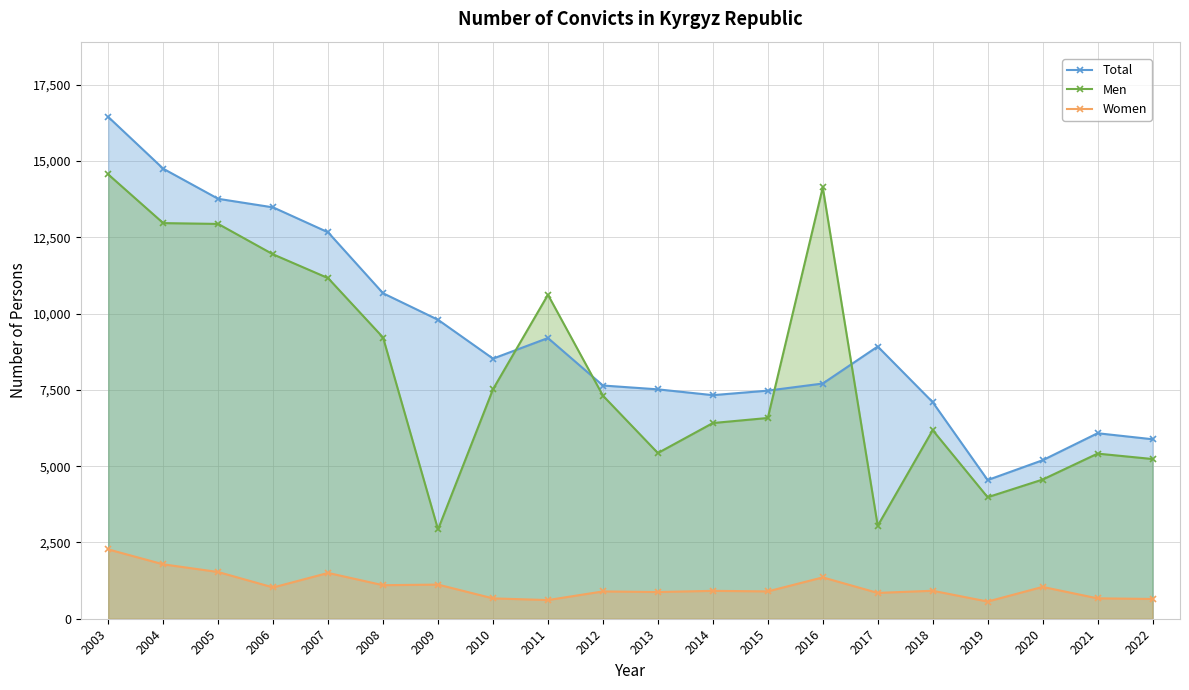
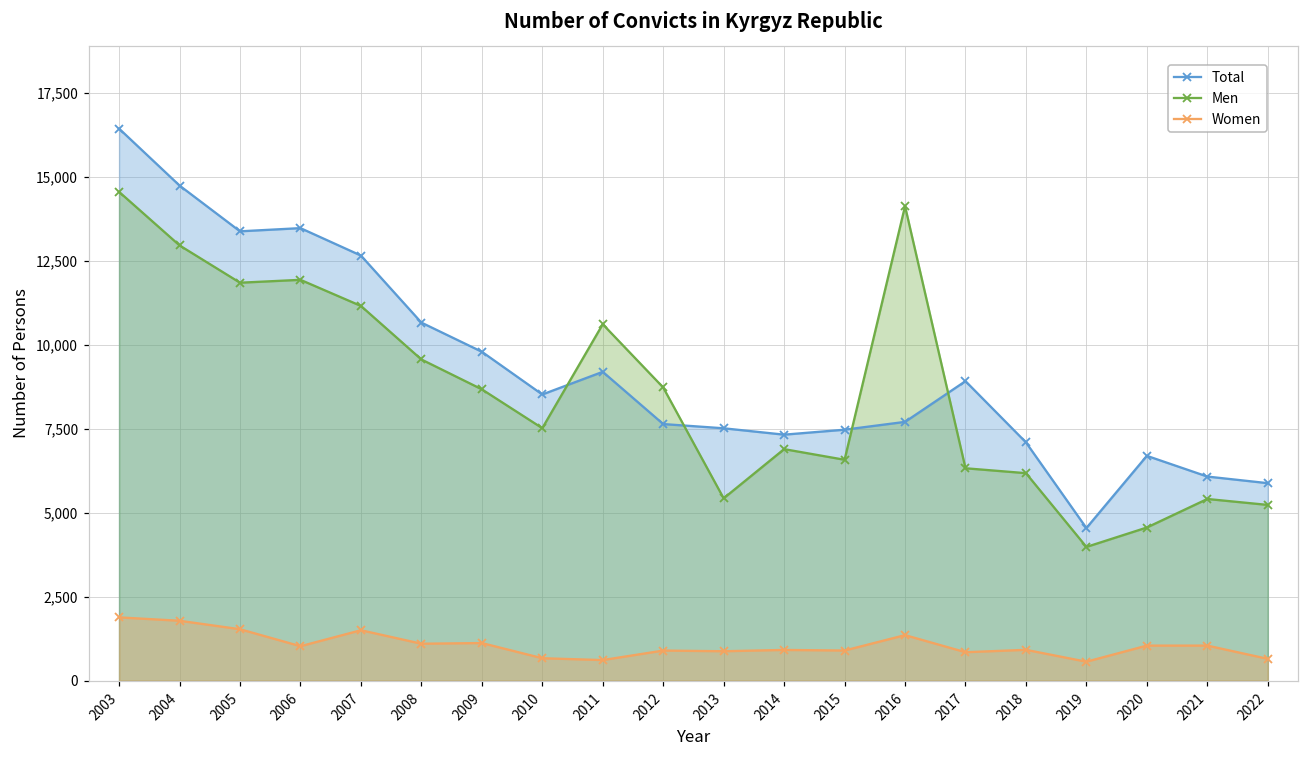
  {
    "Total": {
      "2003": "16,400",
      "2004": "14,700",
-     "2005": "13,800",
+     "2005": "13,400",
      "2006": "13,500",
      "2007": "12,700",
      "2008": "10,700",
      "2009": "9,800",
      "2010": "8,500",
      "2011": "9,200",
      "2012": "7,600",
      "2013": "7,500",
      "2014": "7,300",
      "2015": "7,500",
      "2016": "7,700",
      "2017": "8,900",
      "2018": "7,100",
      "2019": "4,500",
-     "2020": "5,200",
+     "2020": "6,700",
      "2021": "6,100",
      "2022": "5,900"
    },
    "Men": {
      "2003": "14,600",
      "2004": "13,000",
-     "2005": "12,900",
+     "2005": "11,900",
      "2006": "11,900",
      "2007": "11,200",
-     "2008": "9,200",
-     "2009": "2,900",
+     "2008": "9,600",
+     "2009": "8,700",
      "2010": "7,500",
      "2011": "10,600",
-     "2012": "7,300",
+     "2012": "8,700",
      "2013": "5,400",
-     "2014": "6,400",
+     "2014": "6,900",
      "2015": "6,600",
      "2016": "14,100",
-     "2017": "3,000",
+     "2017": "6,300",
      "2018": "6,200",
      "2019": "4,000",
      "2020": "4,600",
      "2021": "5,400",
      "2022": "5,200"
    },
    "Women": {
-     "2003": "2,300",
+     "2003": "1,900",
      "2004": "1,800",
      "2005": "1,500",
      "2006": "1,000",
      "2007": "1,500",
      "2008": "1,100",
      "2009": "1,100",
      "2010": "700",
      "2011": "600",
      "2012": "900",
      "2013": "900",
      "2014": "900",
      "2015": "900",
      "2016": "1,400",
      "2017": "800",
      "2018": "900",
      "2019": "600",
      "2020": "1,000",
-     "2021": "700",
+     "2021": "1,000",
      "2022": "600"
    }
  }
